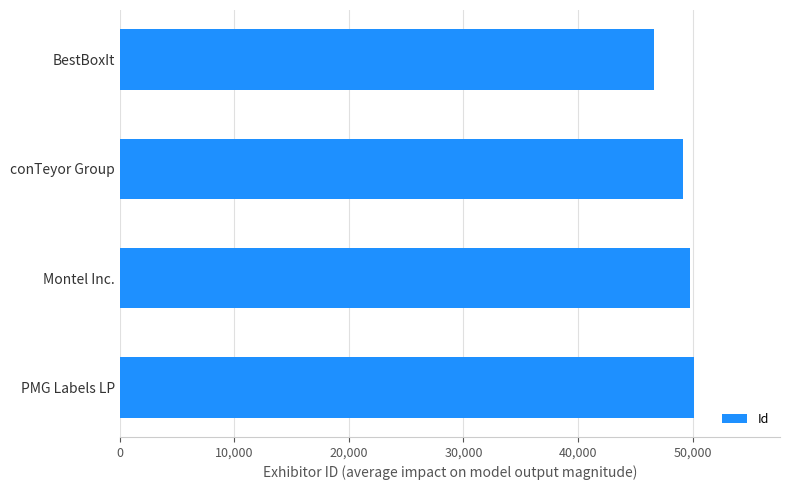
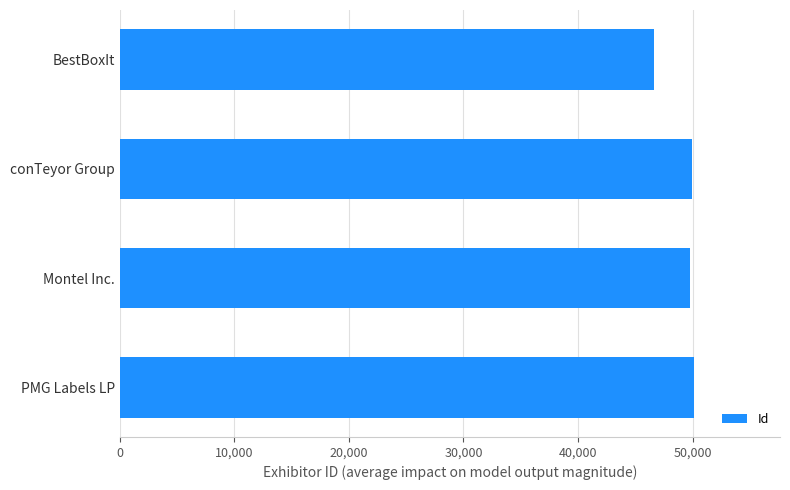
  {
    "BestBoxIt": "46,600",
-   "conTeyor Group": "49,200",
+   "conTeyor Group": "49,900",
    "Montel Inc.": "49,700",
    "PMG Labels LP": "50,100"
  }
